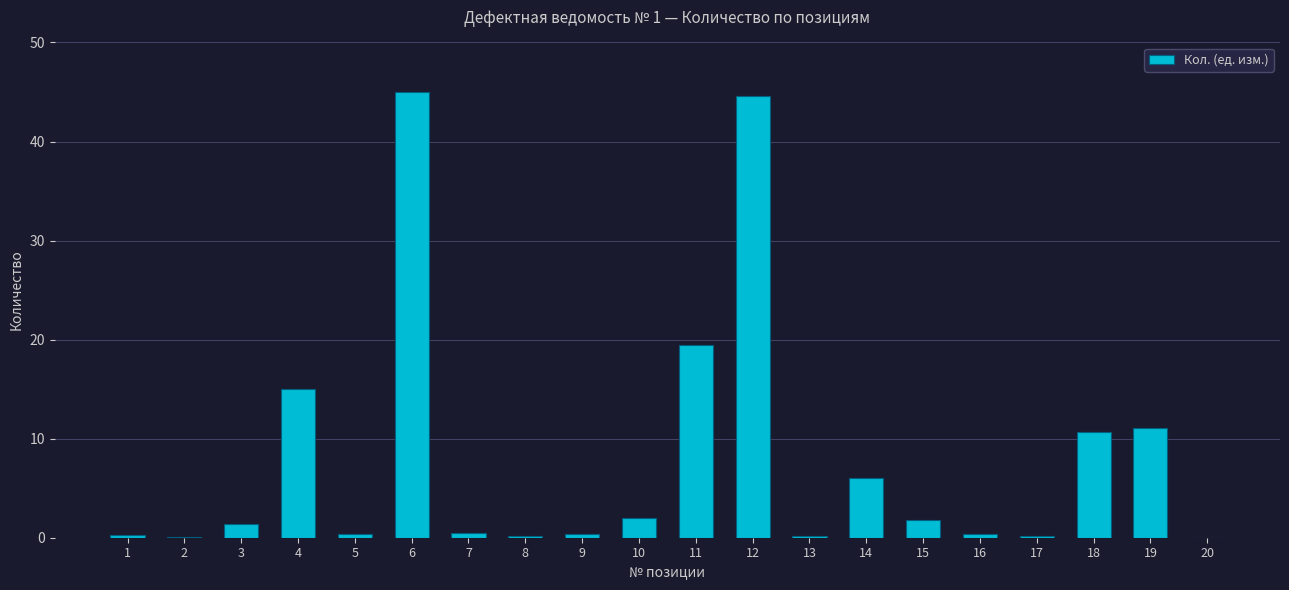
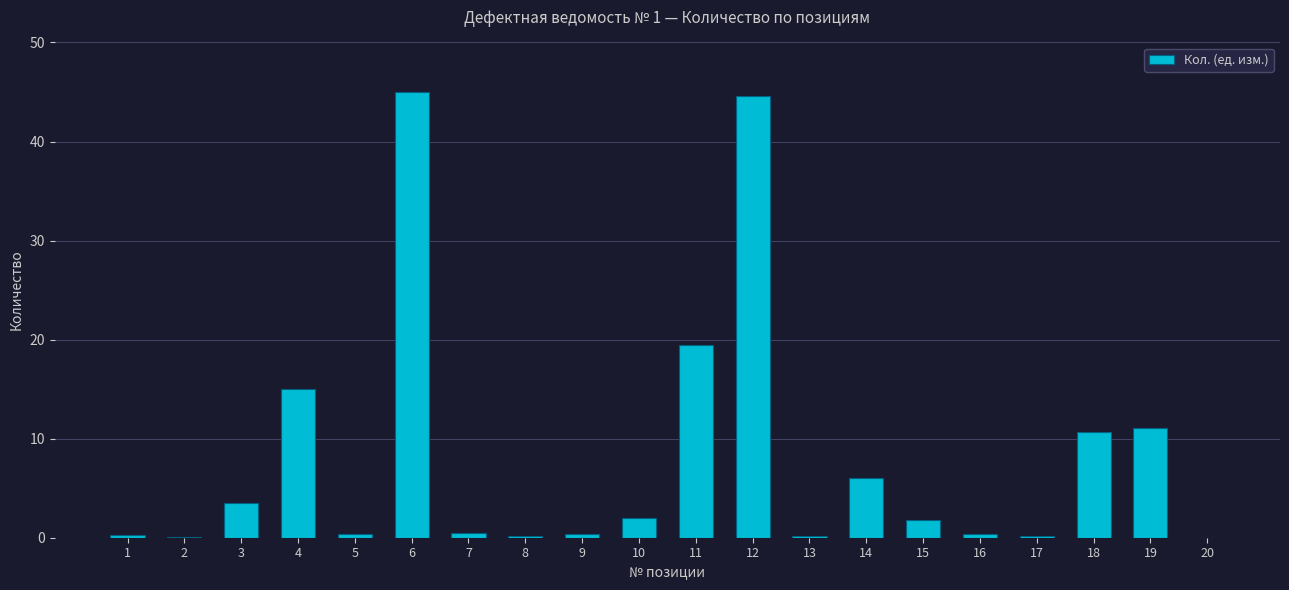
  {
-   "3": 1,
+   "3": 4,
    "4": 15,
    "5": 0,
    "6": 45,
    "7": 0,
    "9": 0,
    "10": 2,
    "11": 20,
    "12": 45,
    "14": 6,
    "15": 2,
    "16": 0,
    "18": 11,
    "19": 11
  }
